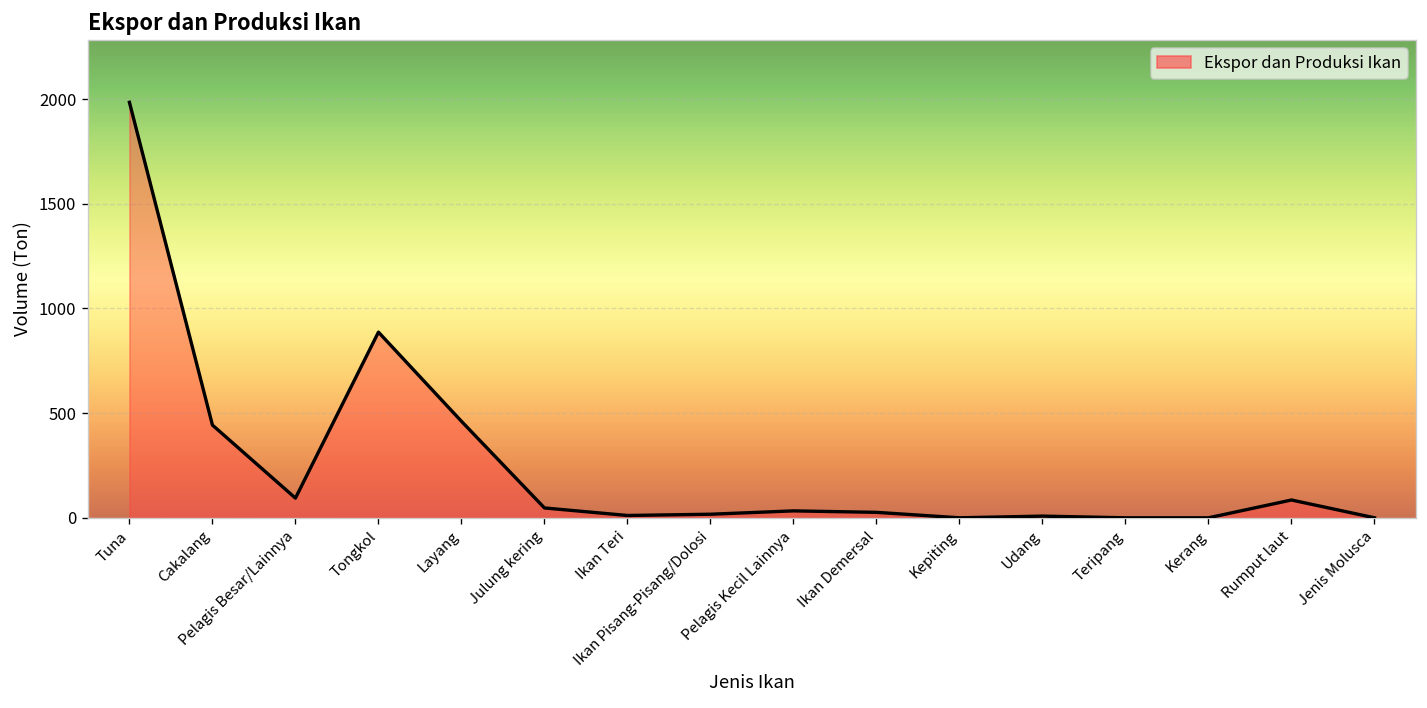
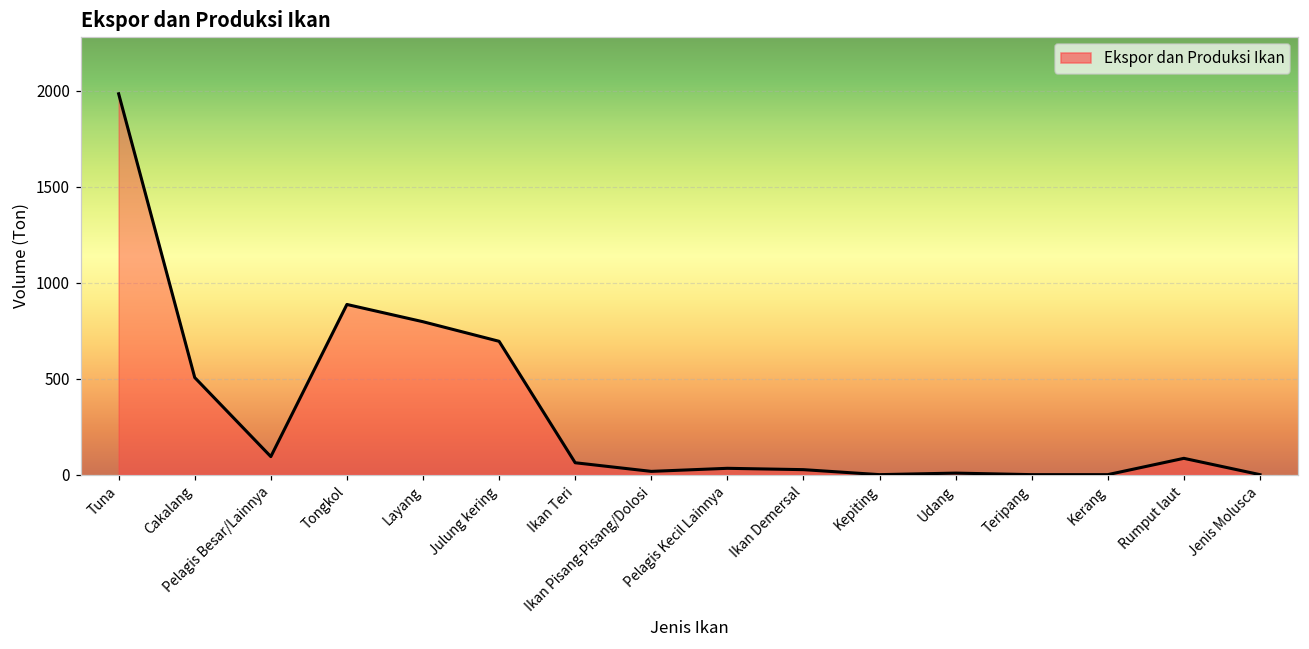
  {
    "Tuna": 1990,
-   "Cakalang": 440,
+   "Cakalang": 510,
    "Pelagis Besar/Lainnya": 90,
    "Tongkol": 890,
-   "Layang": 460,
-   "Julung kering": 50,
-   "Ikan Teri": 10,
+   "Layang": 800,
+   "Julung kering": 700,
+   "Ikan Teri": 60,
    "Ikan Pisang-Pisang/Dolosi": 20,
    "Pelagis Kecil Lainnya": 30,
    "Ikan Demersal": 30,
    "Kepiting": 0,
    "Udang": 10,
    "Teripang": 0,
    "Kerang": 0,
    "Rumput laut": 90,
    "Jenis Molusca": 0
  }
